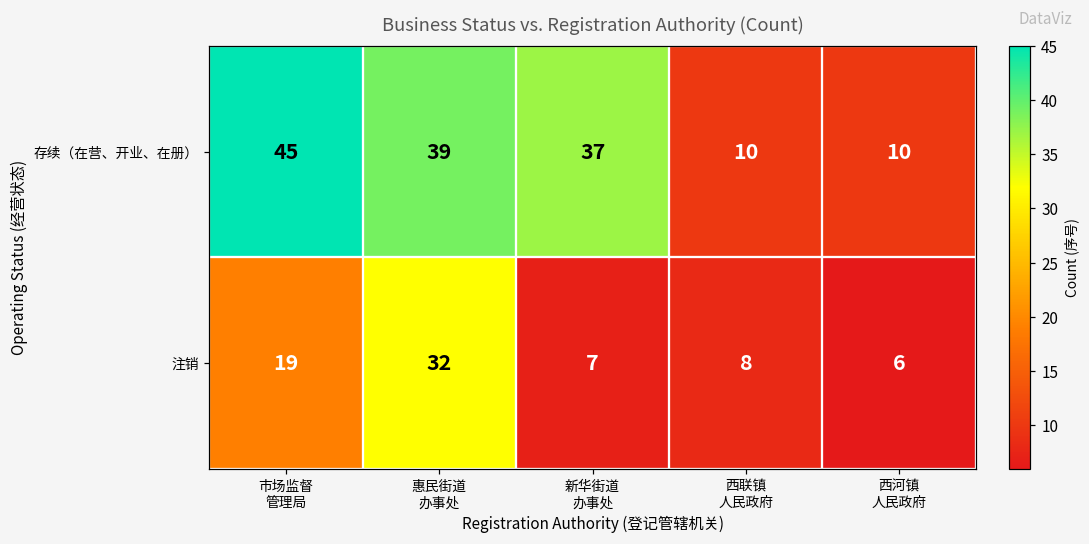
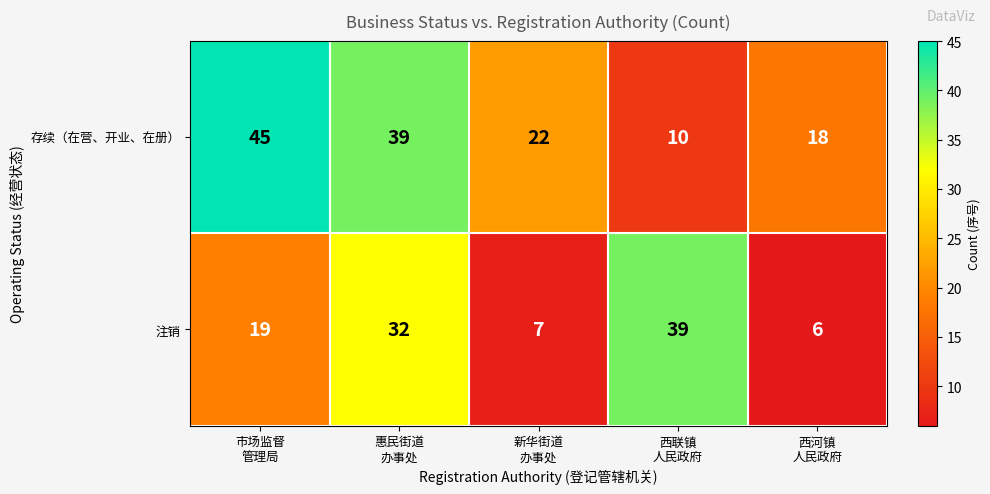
  {
    "存续（在营、开业、在册）": {
      "市场监督 管理局": 45,
      "惠民街道 办事处": 39,
-     "新华街道 办事处": 37,
+     "新华街道 办事处": 22,
      "西联镇 人民政府": 10,
-     "西河镇 人民政府": 10
+     "西河镇 人民政府": 18
    },
    "注销": {
      "市场监督 管理局": 19,
      "惠民街道 办事处": 32,
      "新华街道 办事处": 7,
-     "西联镇 人民政府": 8,
+     "西联镇 人民政府": 39,
      "西河镇 人民政府": 6
    }
  }
